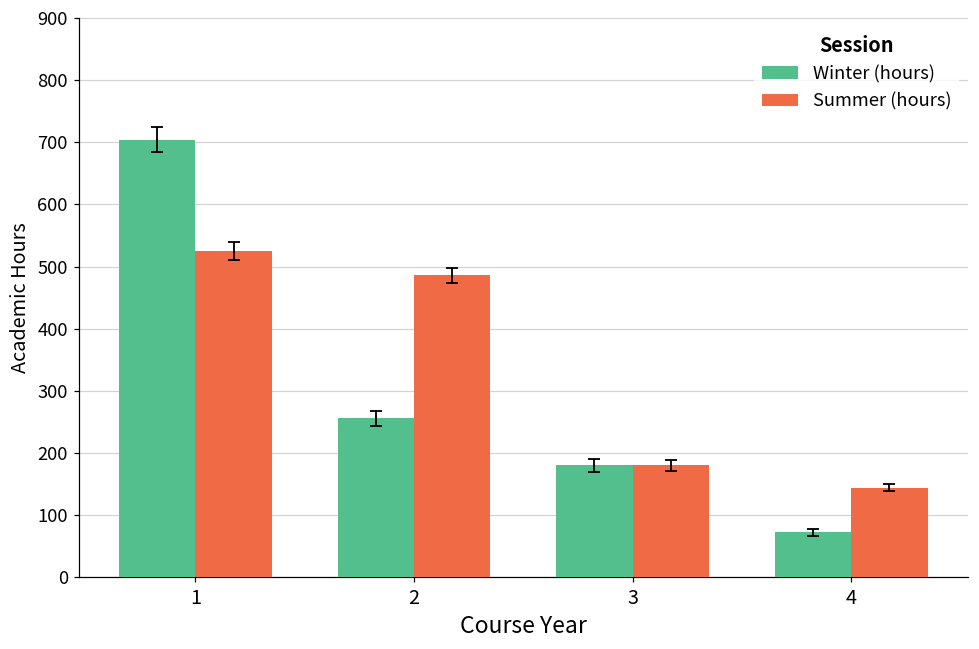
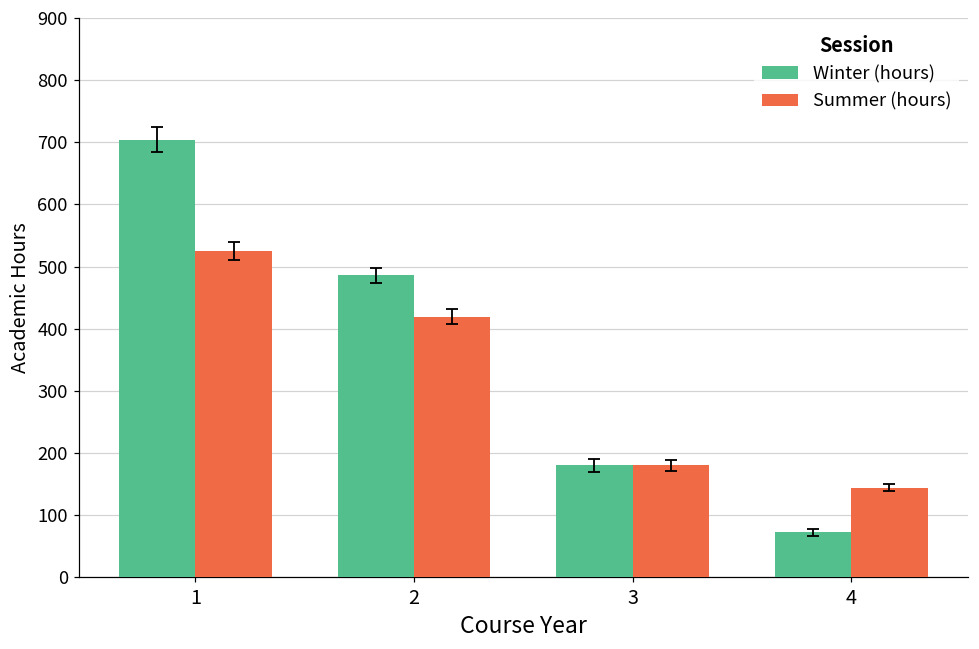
  {
    "Winter (hours)": {
      "1": 700,
-     "2": 260,
+     "2": 490,
      "3": 180,
      "4": 70
    },
    "Summer (hours)": {
      "1": 530,
-     "2": 490,
+     "2": 420,
      "3": 180,
      "4": 140
    }
  }
